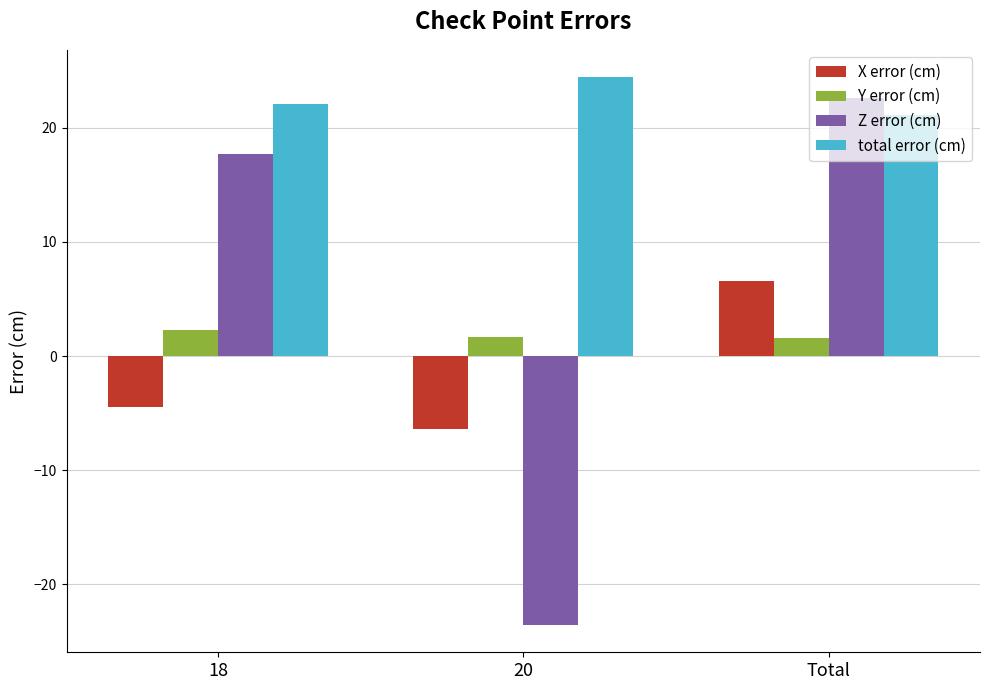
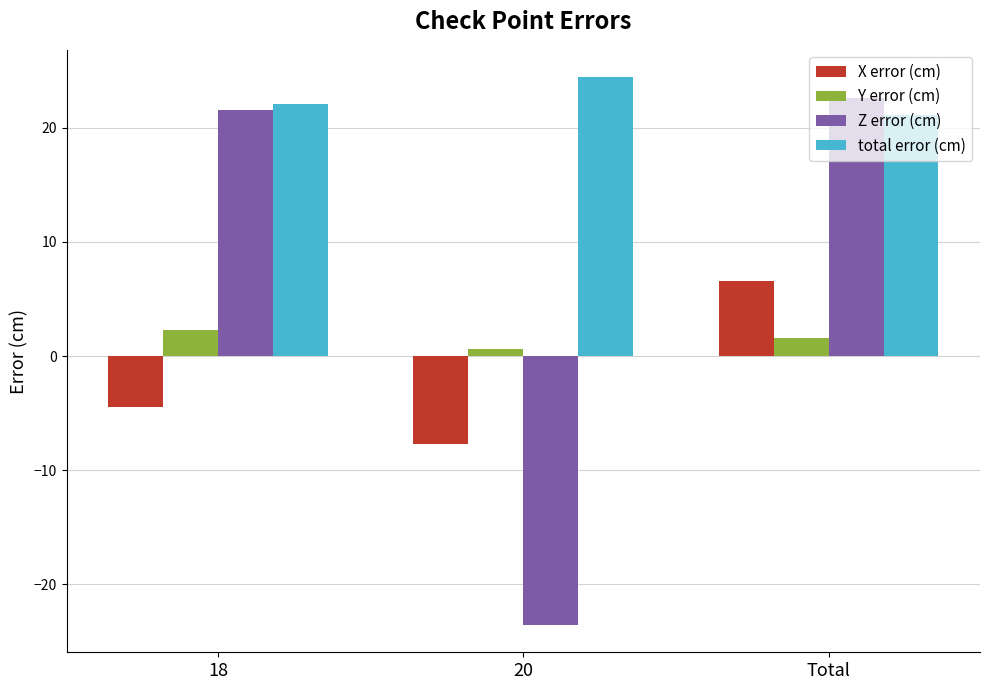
  {
    "X error (cm)": {
      "18": -4.5,
-     "20": -6.4,
+     "20": -7.7,
      "Total": 6.6
    },
    "Y error (cm)": {
      "18": 2.3,
-     "20": 1.7,
+     "20": 0.6,
      "Total": 1.6
    },
    "Z error (cm)": {
-     "18": 17.7,
+     "18": 21.6,
      "20": -23.6
    },
    "total error (cm)": {
      "18": 22.1,
      "20": 24.4
    }
  }
